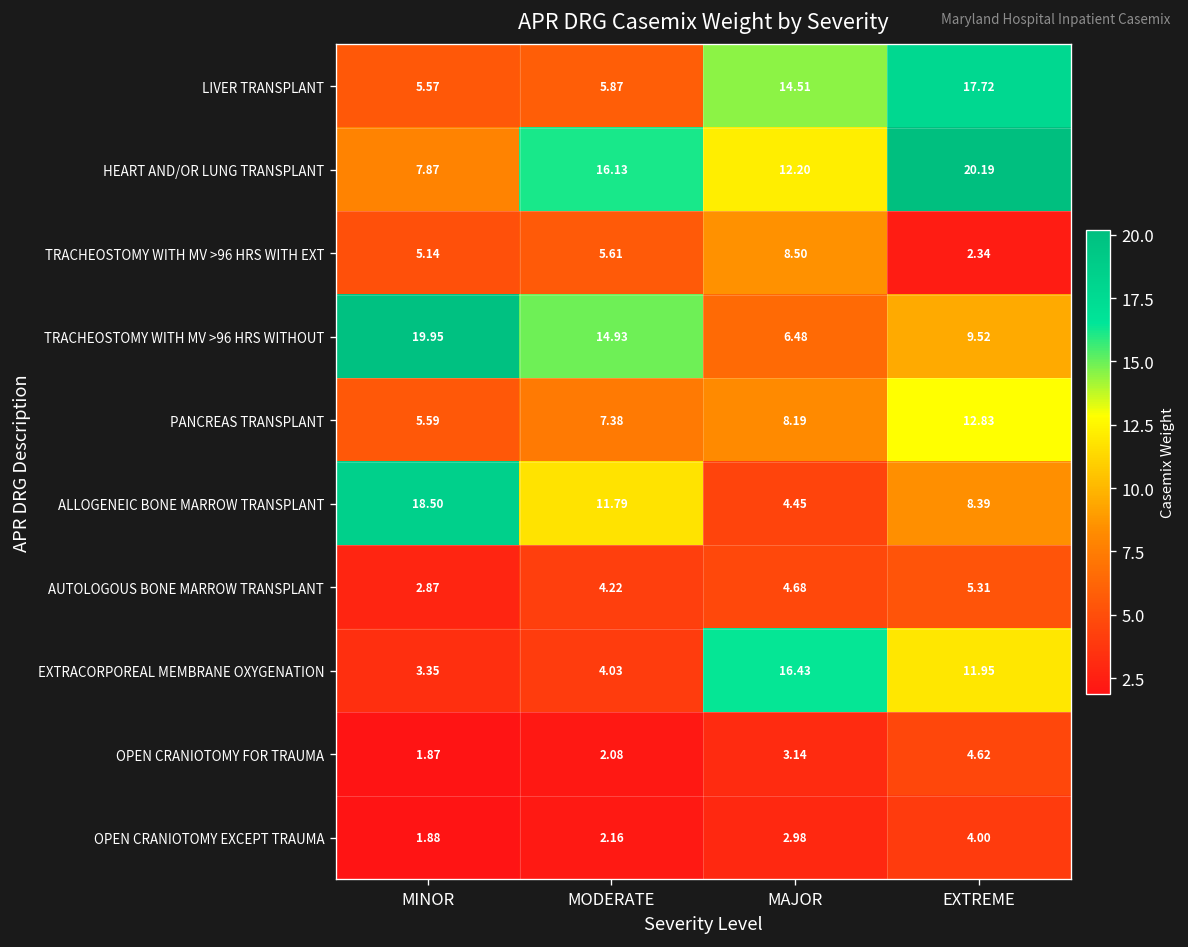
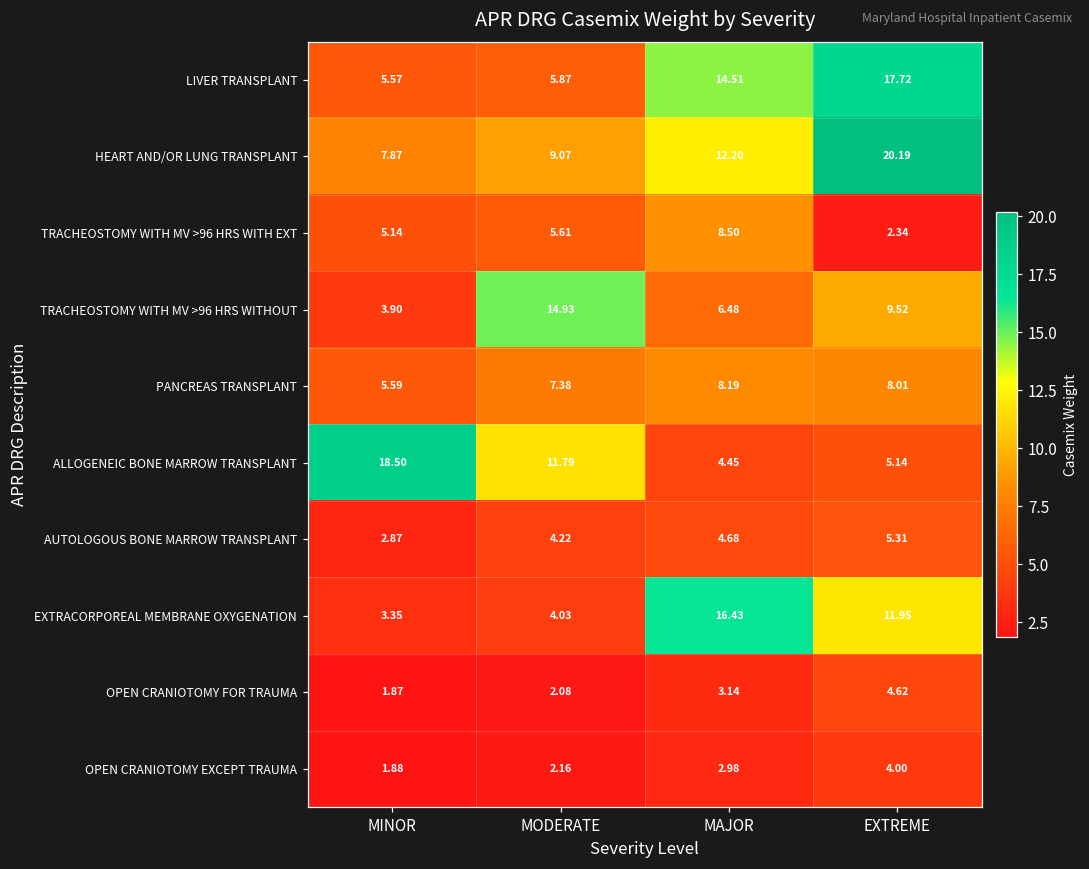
  {
    "LIVER TRANSPLANT": {
      "MINOR": 5.57,
      "MODERATE": 5.87,
      "MAJOR": 14.51,
      "EXTREME": 17.72
    },
    "HEART AND/OR LUNG TRANSPLANT": {
      "MINOR": 7.87,
-     "MODERATE": 16.13,
+     "MODERATE": 9.07,
      "MAJOR": 12.20,
      "EXTREME": 20.19
    },
    "TRACHEOSTOMY WITH MV >96 HRS WITH EXT": {
      "MINOR": 5.14,
      "MODERATE": 5.61,
      "MAJOR": 8.50,
      "EXTREME": 2.34
    },
    "TRACHEOSTOMY WITH MV >96 HRS WITHOUT": {
-     "MINOR": 19.95,
+     "MINOR": 3.90,
      "MODERATE": 14.93,
      "MAJOR": 6.48,
      "EXTREME": 9.52
    },
    "PANCREAS TRANSPLANT": {
      "MINOR": 5.59,
      "MODERATE": 7.38,
      "MAJOR": 8.19,
-     "EXTREME": 12.83
+     "EXTREME": 8.01
    },
    "ALLOGENEIC BONE MARROW TRANSPLANT": {
      "MINOR": 18.50,
      "MODERATE": 11.79,
      "MAJOR": 4.45,
-     "EXTREME": 8.39
+     "EXTREME": 5.14
    },
    "AUTOLOGOUS BONE MARROW TRANSPLANT": {
      "MINOR": 2.87,
      "MODERATE": 4.22,
      "MAJOR": 4.68,
      "EXTREME": 5.31
    },
    "EXTRACORPOREAL MEMBRANE OXYGENATION": {
      "MINOR": 3.35,
      "MODERATE": 4.03,
      "MAJOR": 16.43,
      "EXTREME": 11.95
    },
    "OPEN CRANIOTOMY FOR TRAUMA": {
      "MINOR": 1.87,
      "MODERATE": 2.08,
      "MAJOR": 3.14,
      "EXTREME": 4.62
    },
    "OPEN CRANIOTOMY EXCEPT TRAUMA": {
      "MINOR": 1.88,
      "MODERATE": 2.16,
      "MAJOR": 2.98,
      "EXTREME": 4.00
    }
  }
